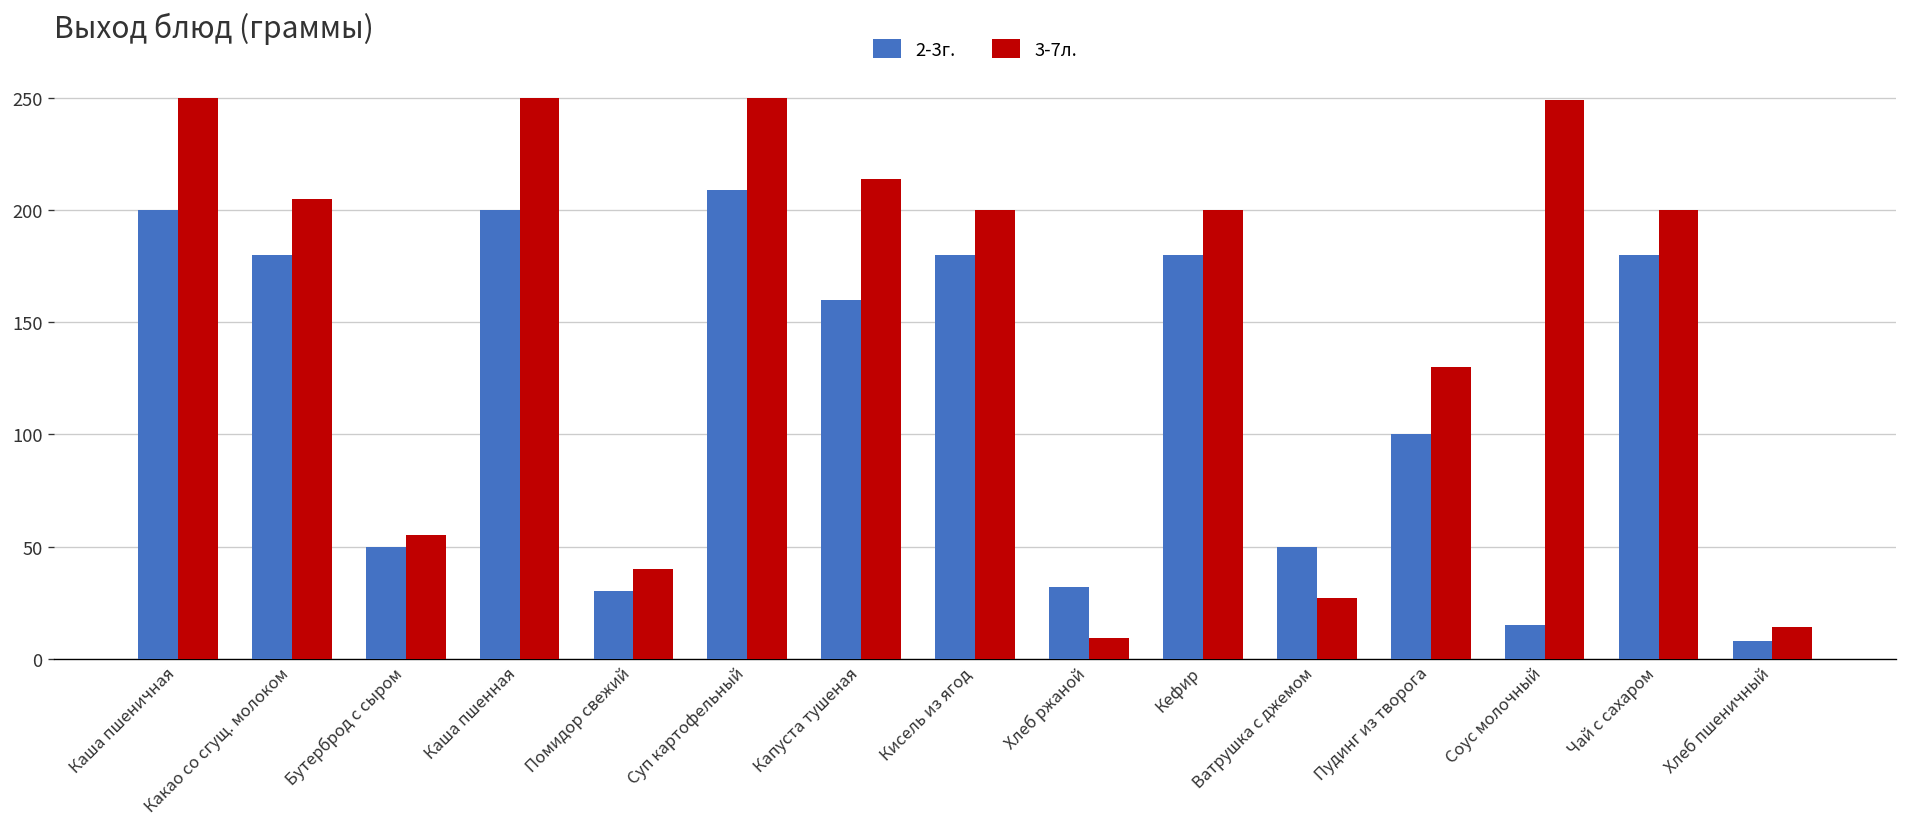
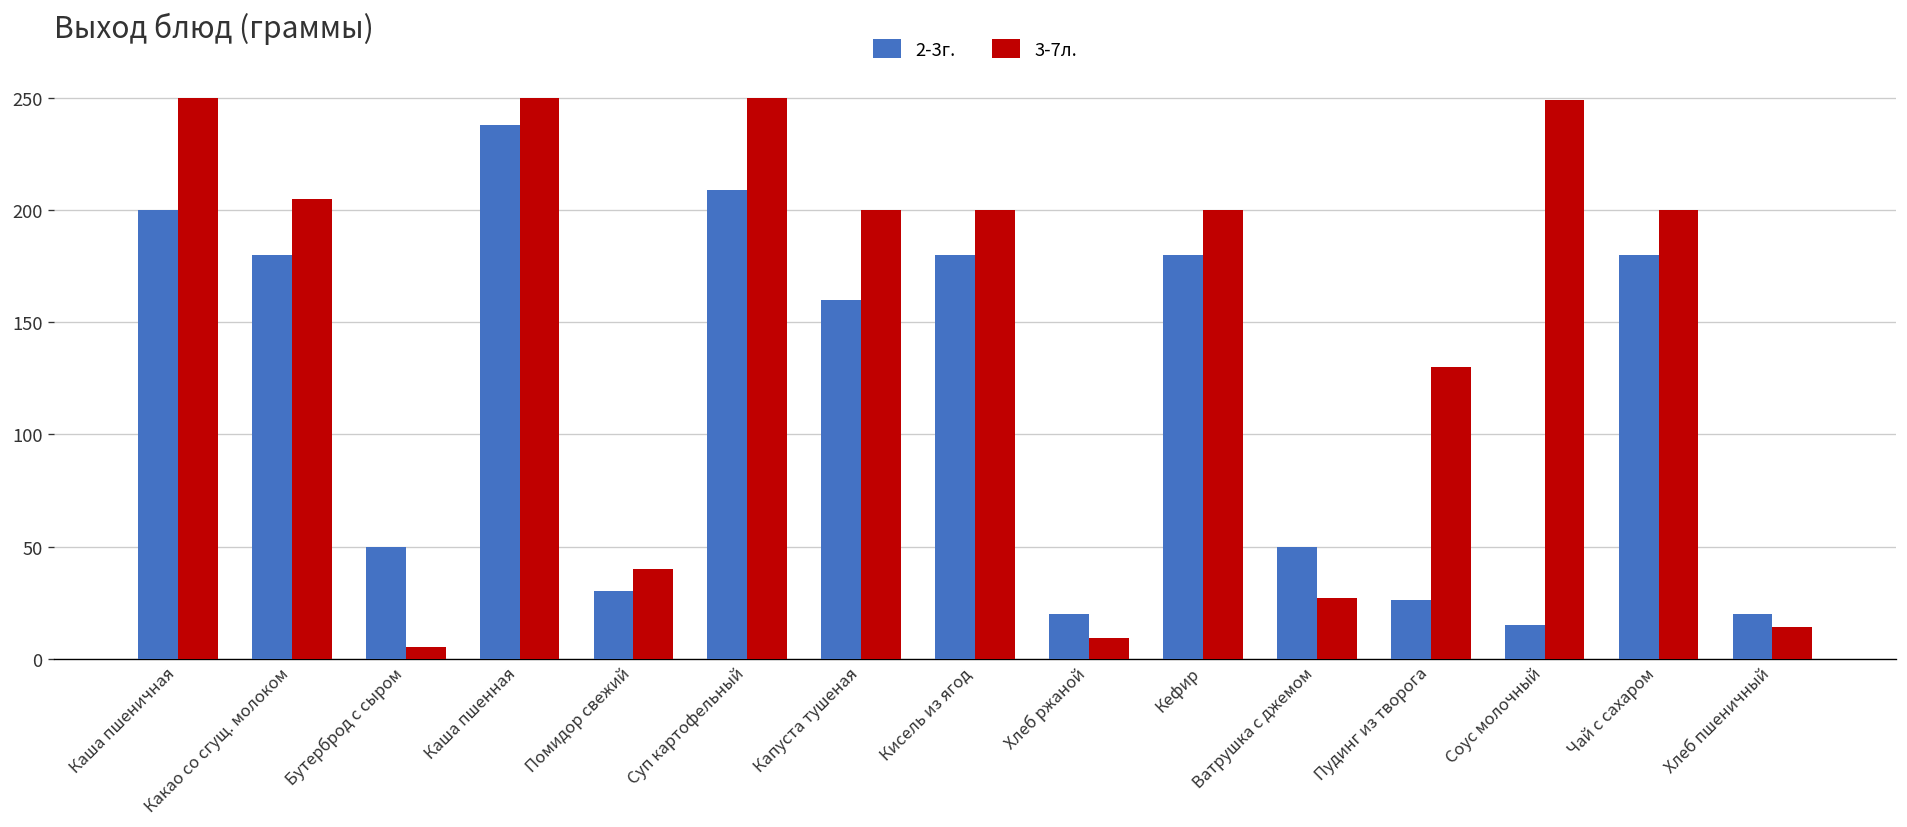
  {
    "2-3г.": {
      "Каша пшеничная": 200,
      "Какао со сгущ. молоком": 180,
      "Бутерброд с сыром": 50,
-     "Каша пшенная": 200,
+     "Каша пшенная": 238,
      "Помидор свежий": 30,
      "Суп картофельный": 209,
      "Капуста тушеная": 160,
      "Кисель из ягод": 180,
-     "Хлеб ржаной": 32,
+     "Хлеб ржаной": 20,
      "Кефир": 180,
      "Ватрушка с джемом": 50,
-     "Пудинг из творога": 100,
+     "Пудинг из творога": 26,
      "Соус молочный": 15,
      "Чай с сахаром": 180,
-     "Хлеб пшеничный": 8
+     "Хлеб пшеничный": 20
    },
    "3-7л.": {
      "Каша пшеничная": 250,
      "Какао со сгущ. молоком": 205,
-     "Бутерброд с сыром": 55,
+     "Бутерброд с сыром": 5,
      "Каша пшенная": 250,
      "Помидор свежий": 40,
      "Суп картофельный": 250,
-     "Капуста тушеная": 214,
+     "Капуста тушеная": 200,
      "Кисель из ягод": 200,
      "Хлеб ржаной": 9,
      "Кефир": 200,
      "Ватрушка с джемом": 27,
      "Пудинг из творога": 130,
      "Соус молочный": 249,
      "Чай с сахаром": 200,
      "Хлеб пшеничный": 14
    }
  }
